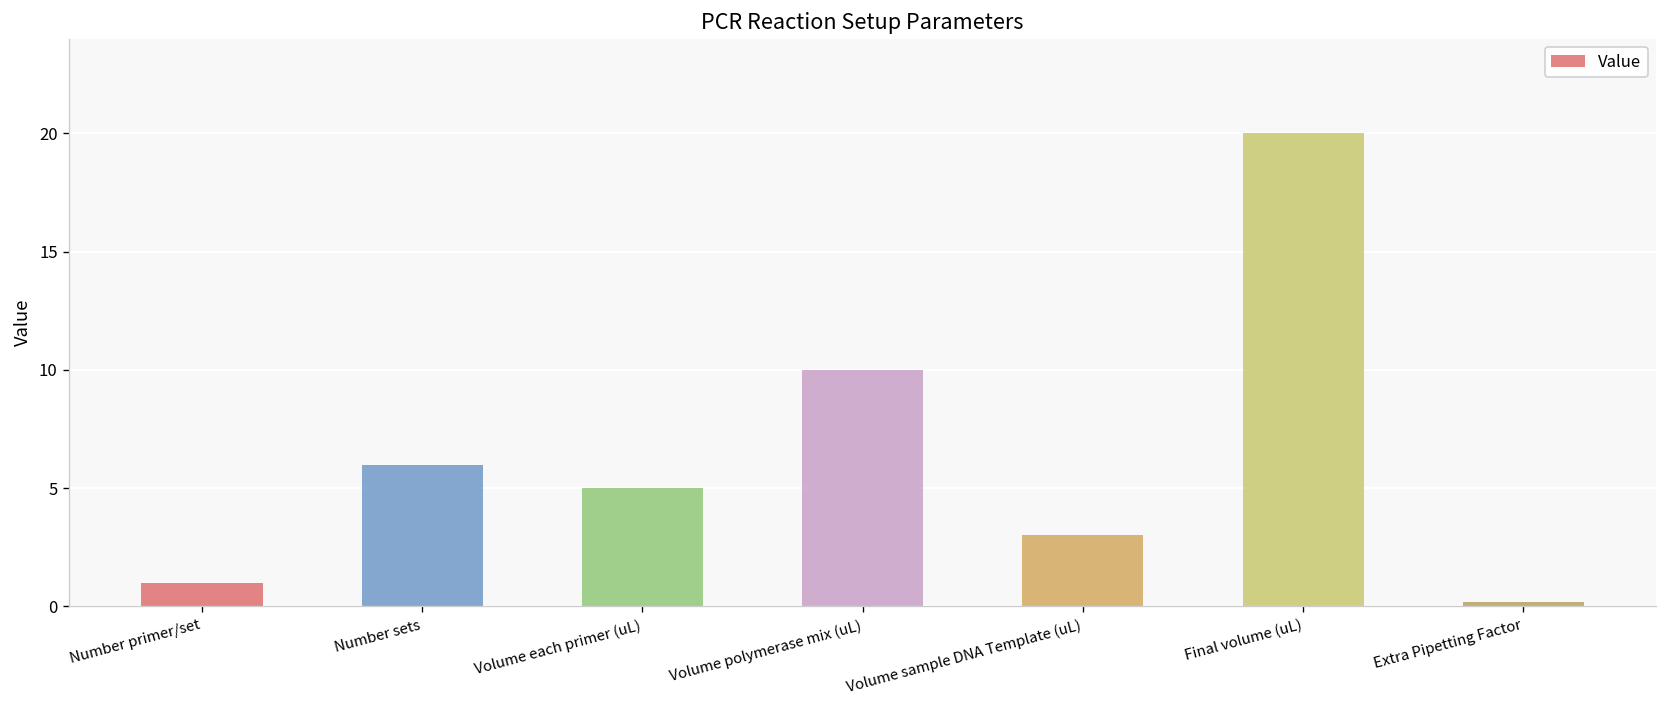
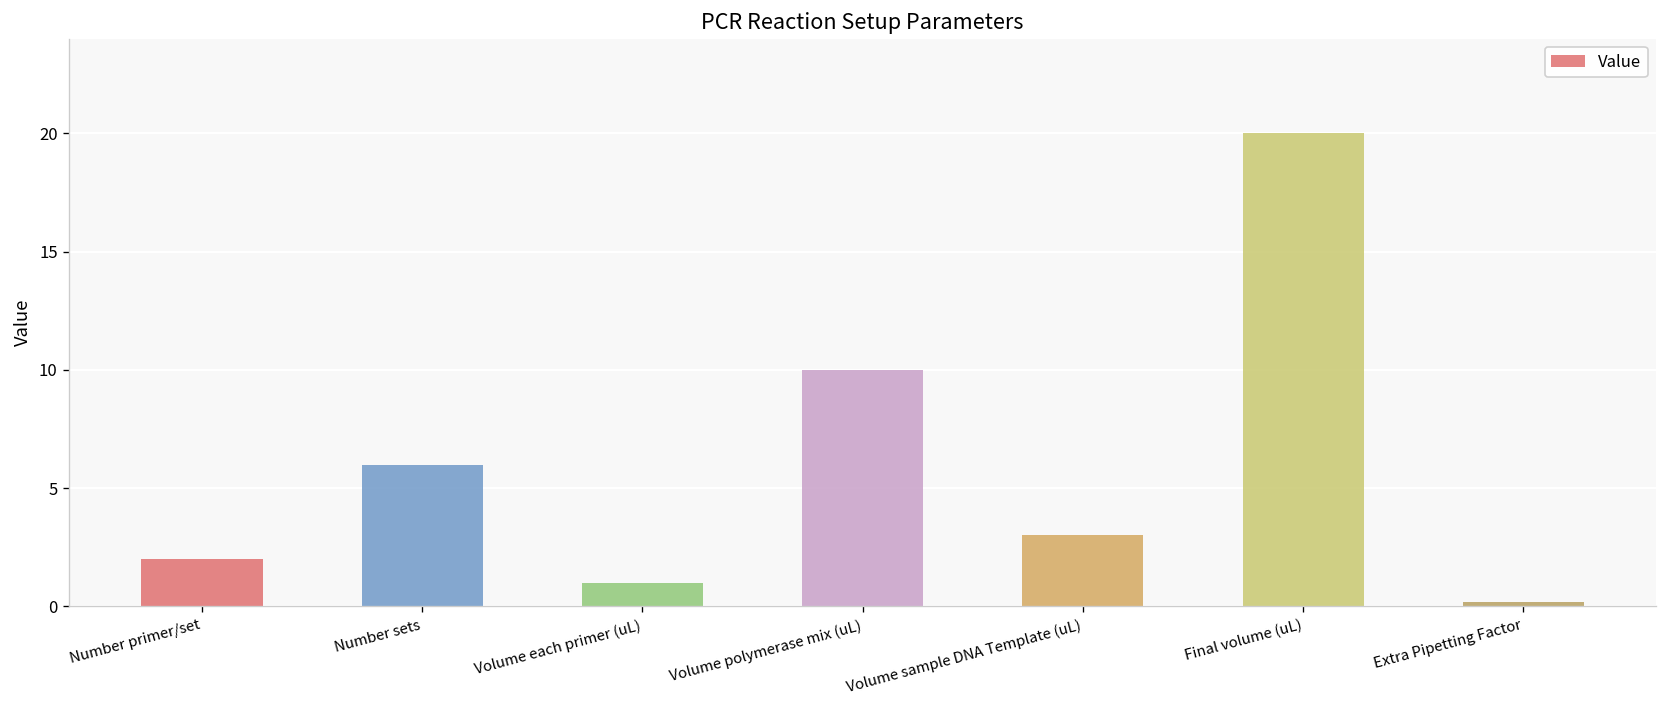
  {
-   "Number primer/set": 1,
+   "Number primer/set": 2,
    "Number sets": 6,
-   "Volume each primer (uL)": 5,
+   "Volume each primer (uL)": 1,
    "Volume polymerase mix (uL)": 10,
    "Volume sample DNA Template (uL)": 3,
    "Final volume (uL)": 20,
    "Extra Pipetting Factor": 0.2
  }
